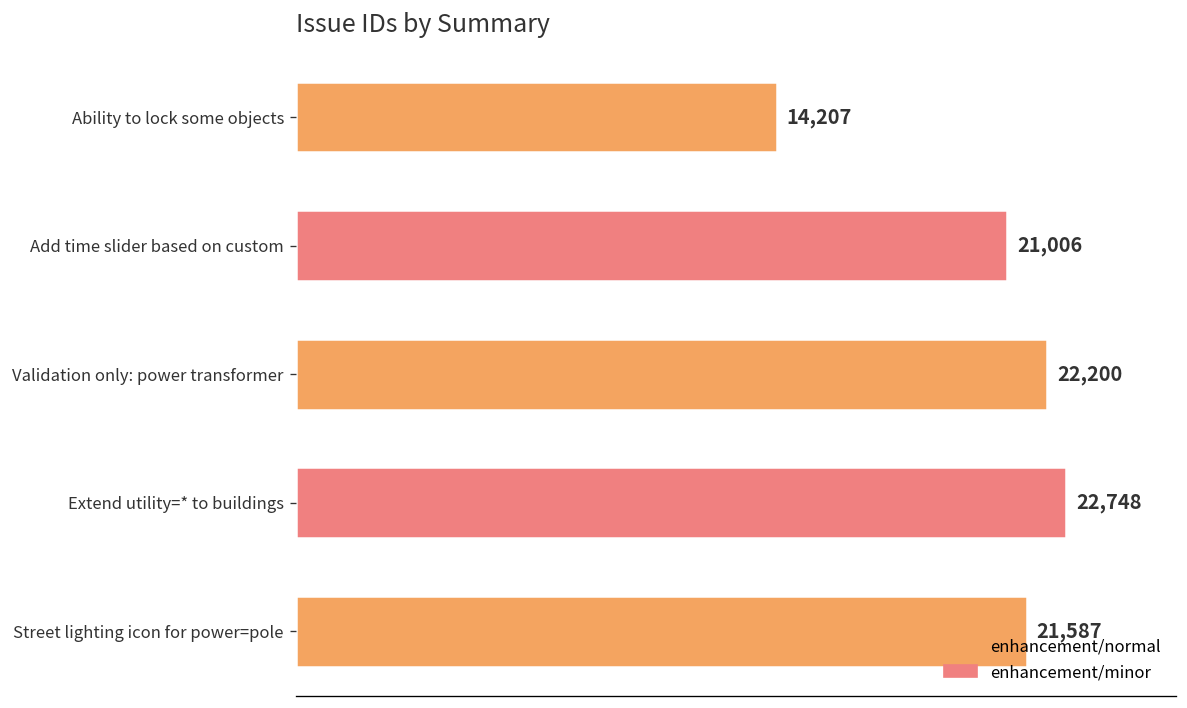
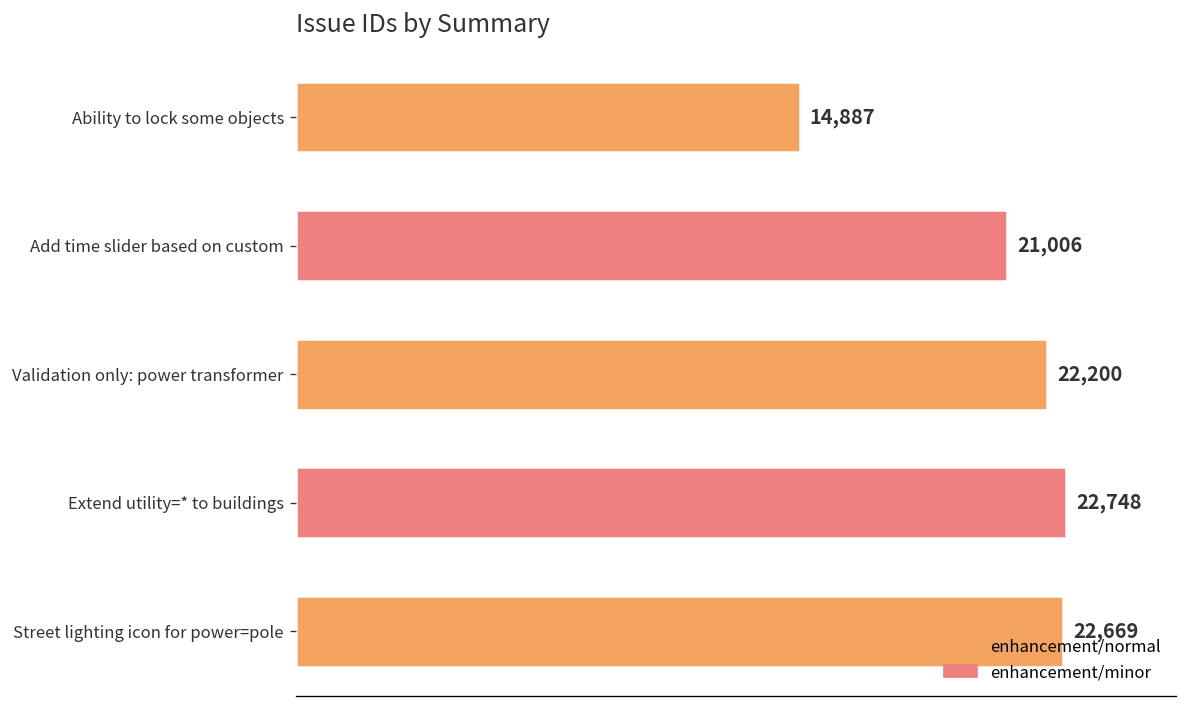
  {
-   "Ability to lock some objects": "14,207",
+   "Ability to lock some objects": "14,887",
    "Add time slider based on custom": "21,006",
    "Validation only: power transformer": "22,200",
    "Extend utility=* to buildings": "22,748",
-   "Street lighting icon for power=pole": "21,587"
+   "Street lighting icon for power=pole": "22,669"
  }
